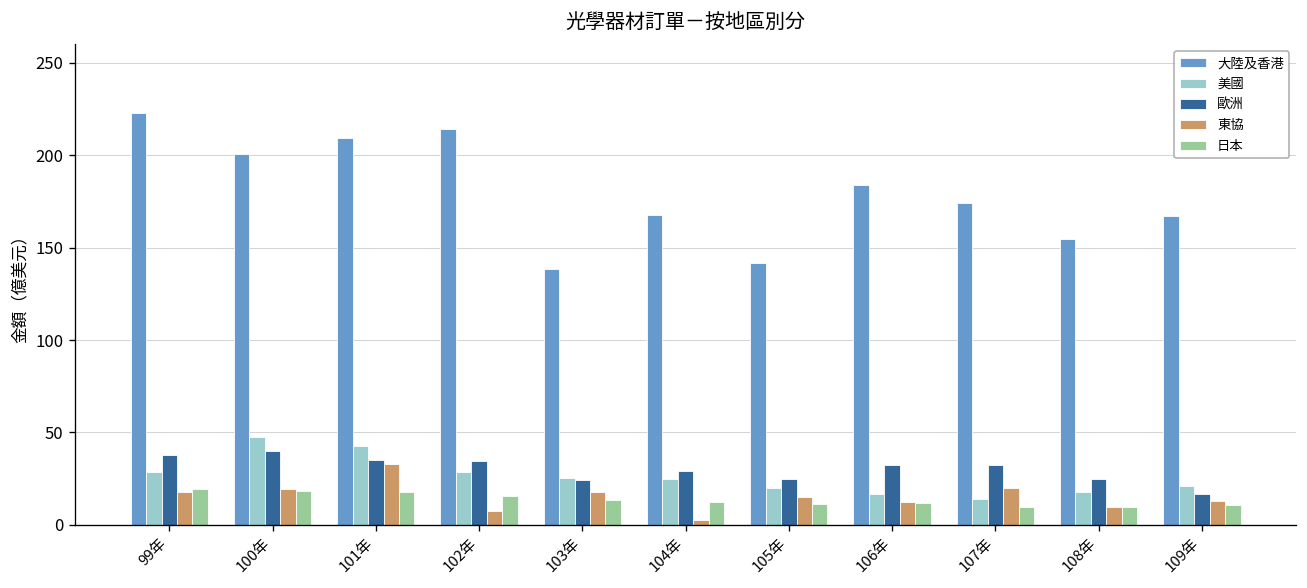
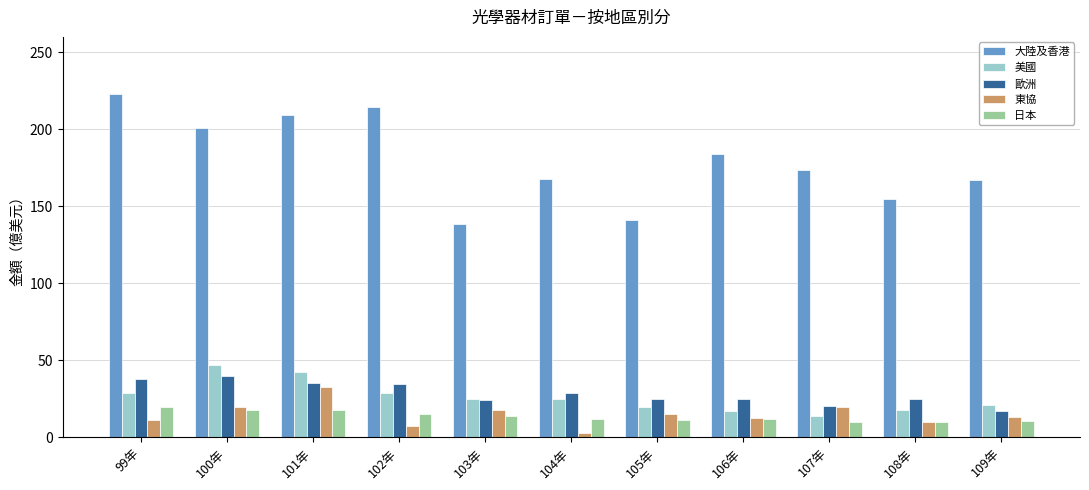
  {
    "大陸及香港": {
      "99年": 223,
      "100年": 201,
      "101年": 209,
      "102年": 214,
      "103年": 138,
      "104年": 168,
      "105年": 141,
      "106年": 184,
      "107年": 174,
      "108年": 155,
      "109年": 167
    },
    "歐洲": {
      "99年": 38,
      "100年": 40,
      "101年": 35,
      "102年": 35,
      "103年": 24,
      "104年": 29,
      "105年": 25,
-     "106年": 33,
-     "107年": 32,
+     "106年": 25,
+     "107年": 20,
      "108年": 25,
      "109年": 17
    },
    "東協": {
-     "99年": 18,
+     "99年": 11,
      "100年": 19,
      "101年": 33,
      "102年": 8,
      "103年": 18,
      "104年": 3,
      "105年": 15,
      "106年": 12,
      "107年": 20,
      "108年": 10,
      "109年": 13
    }
  }
